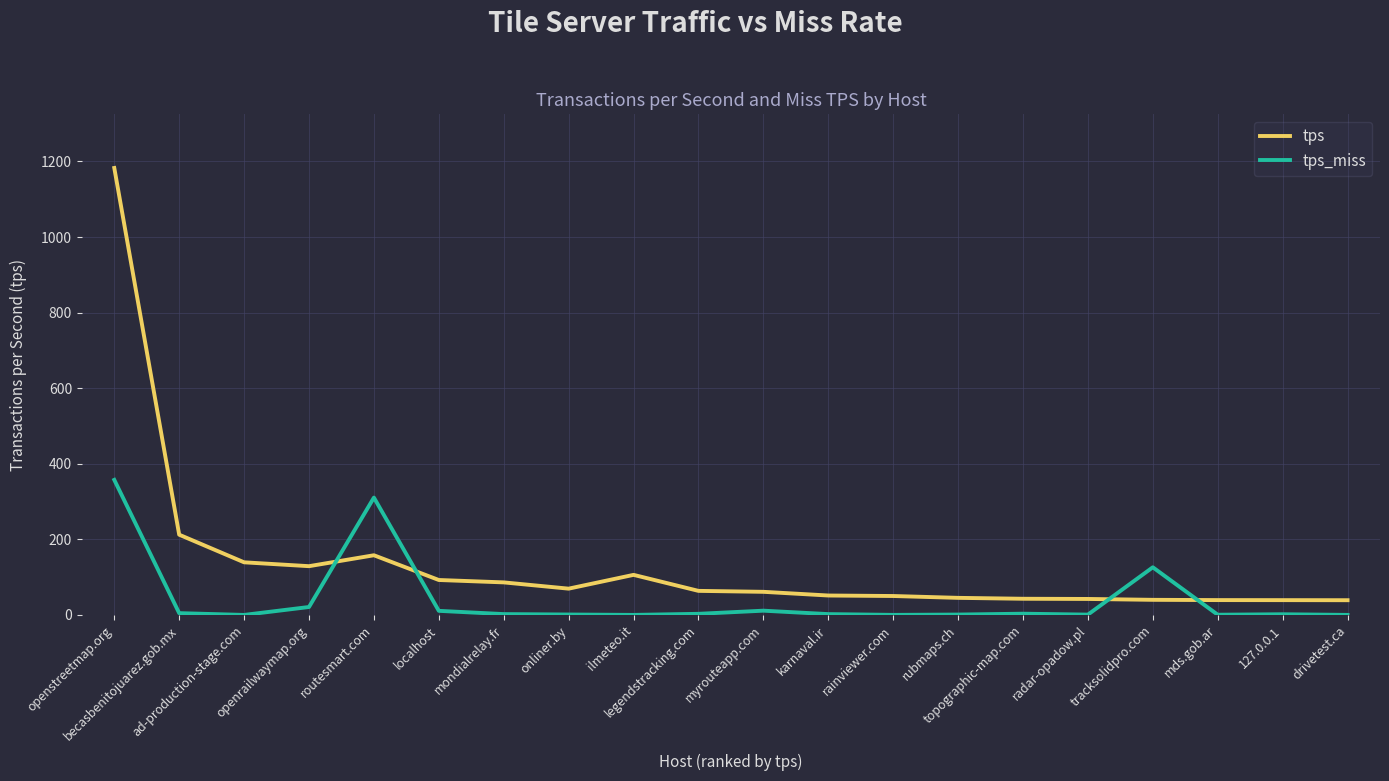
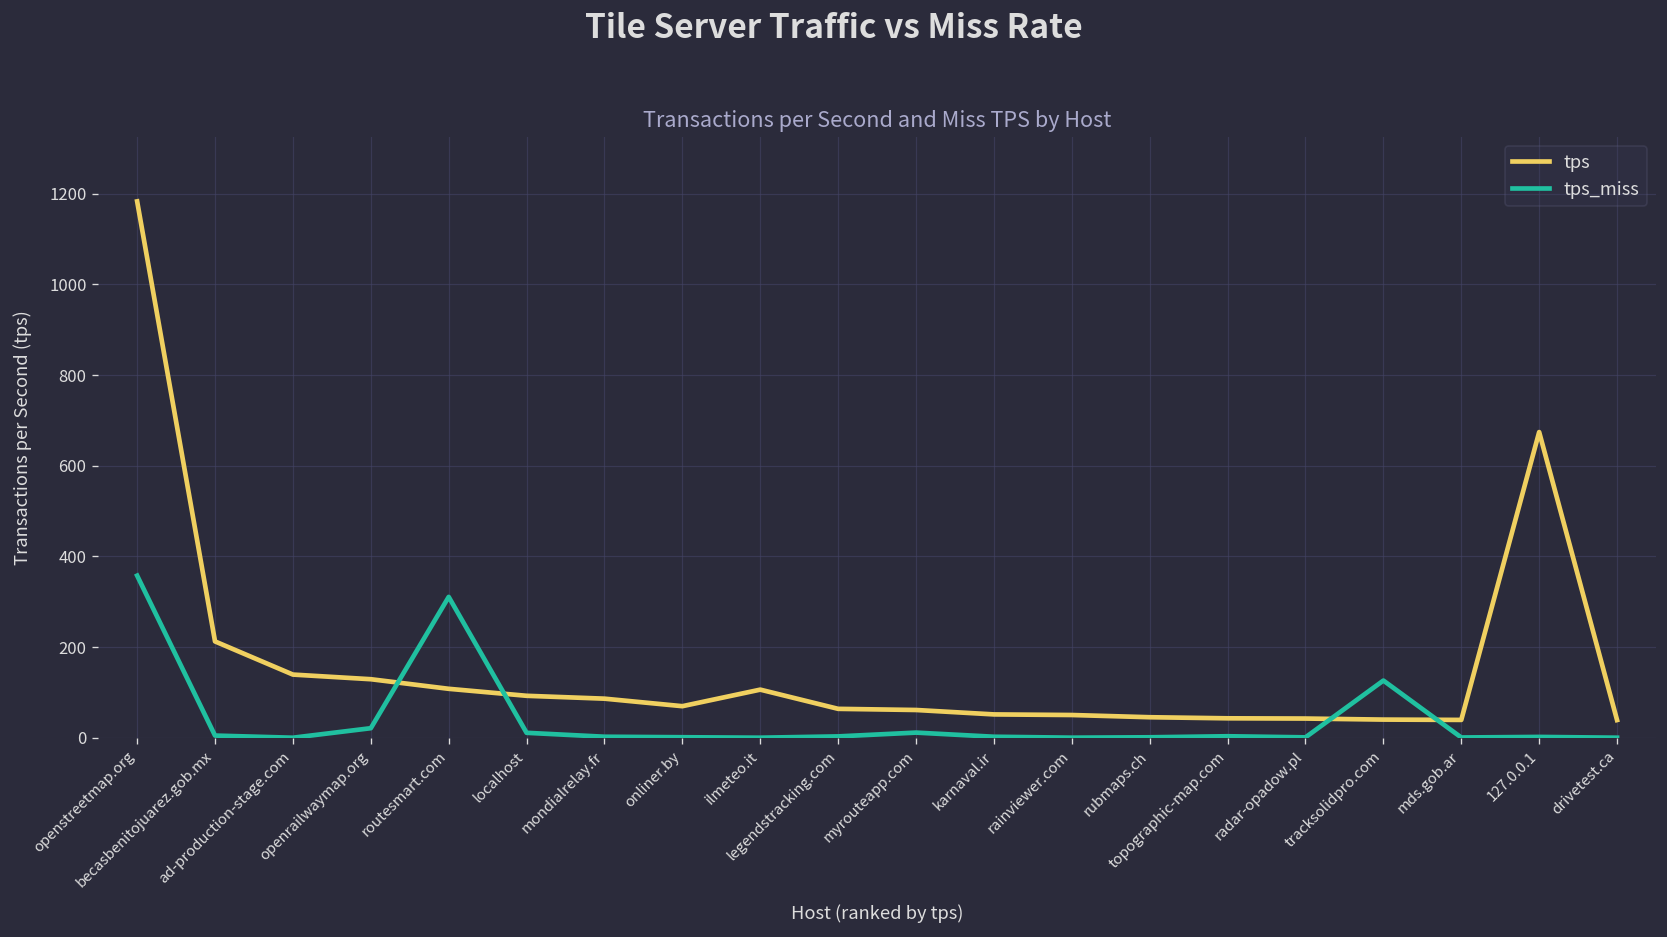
  {
    "tps": {
      "openstreetmap.org": 1180,
      "becasbenitojuarez.gob.mx": 210,
      "ad-production-stage.com": 140,
      "openrailwaymap.org": 130,
-     "routesmart.com": 160,
+     "routesmart.com": 110,
      "localhost": 90,
      "mondialrelay.fr": 90,
      "onliner.by": 70,
      "ilmeteo.it": 110,
      "legendstracking.com": 60,
      "myrouteapp.com": 60,
      "karnaval.ir": 50,
      "rainviewer.com": 50,
      "rubmaps.ch": 50,
      "topographic-map.com": 40,
      "radar-opadow.pl": 40,
      "tracksolidpro.com": 40,
      "mds.gob.ar": 40,
-     "127.0.0.1": 40,
+     "127.0.0.1": 670,
      "drivetest.ca": 40
    },
    "tps_miss": {
      "openstreetmap.org": 360,
      "becasbenitojuarez.gob.mx": 0,
      "ad-production-stage.com": 0,
      "openrailwaymap.org": 20,
      "routesmart.com": 310,
      "localhost": 10,
      "mondialrelay.fr": 0,
      "onliner.by": 0,
      "ilmeteo.it": 0,
      "legendstracking.com": 0,
      "myrouteapp.com": 10,
      "karnaval.ir": 0,
      "rainviewer.com": 0,
      "rubmaps.ch": 0,
      "topographic-map.com": 0,
      "radar-opadow.pl": 0,
      "tracksolidpro.com": 130,
      "mds.gob.ar": 0,
      "127.0.0.1": 0,
      "drivetest.ca": 0
    }
  }
